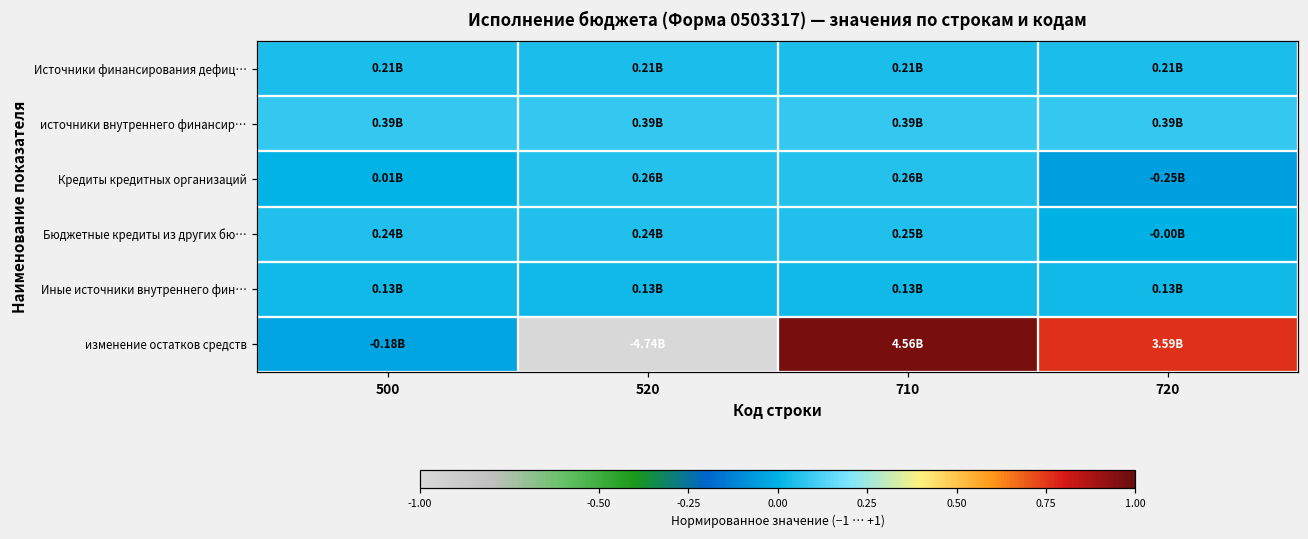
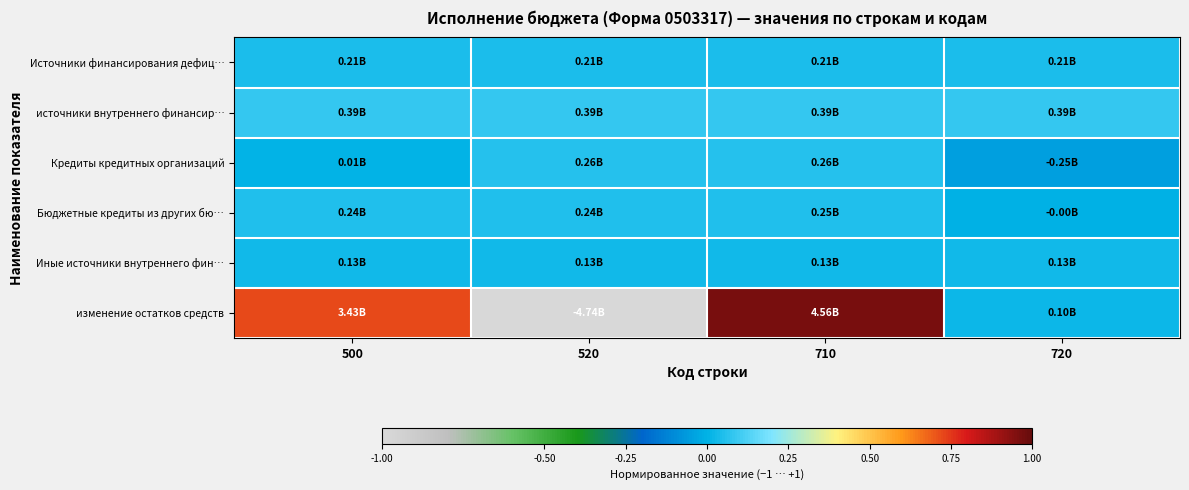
  {
    "Источники финансирования дефиц…": {
      "500": "0.21B",
      "520": "0.21B",
      "710": "0.21B",
      "720": "0.21B"
    },
    "источники внутреннего финансир…": {
      "500": "0.39B",
      "520": "0.39B",
      "710": "0.39B",
      "720": "0.39B"
    },
    "Кредиты кредитных организаций": {
      "500": "0.01B",
      "520": "0.26B",
      "710": "0.26B",
      "720": "-0.25B"
    },
    "Бюджетные кредиты из других бю…": {
      "500": "0.24B",
      "520": "0.24B",
      "710": "0.25B",
      "720": "-0.00B"
    },
    "Иные источники внутреннего фин…": {
      "500": "0.13B",
      "520": "0.13B",
      "710": "0.13B",
      "720": "0.13B"
    },
    "изменение остатков средств": {
-     "500": "-0.18B",
+     "500": "3.43B",
      "710": "4.56B",
-     "720": "3.59B"
+     "720": "0.10B"
    }
  }
